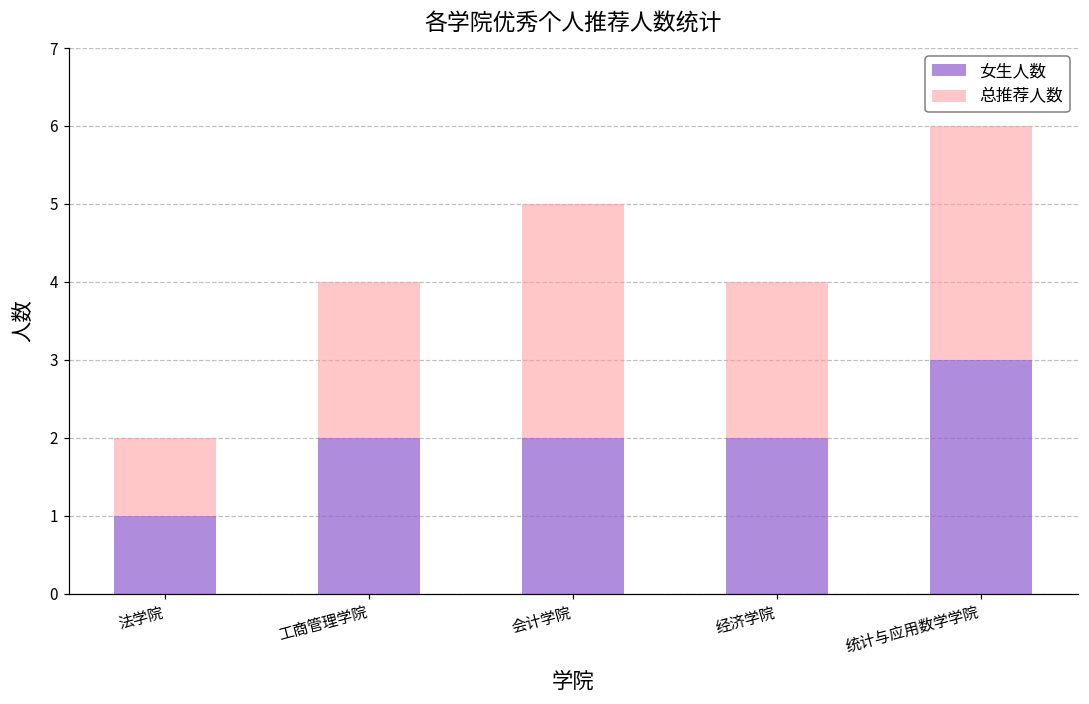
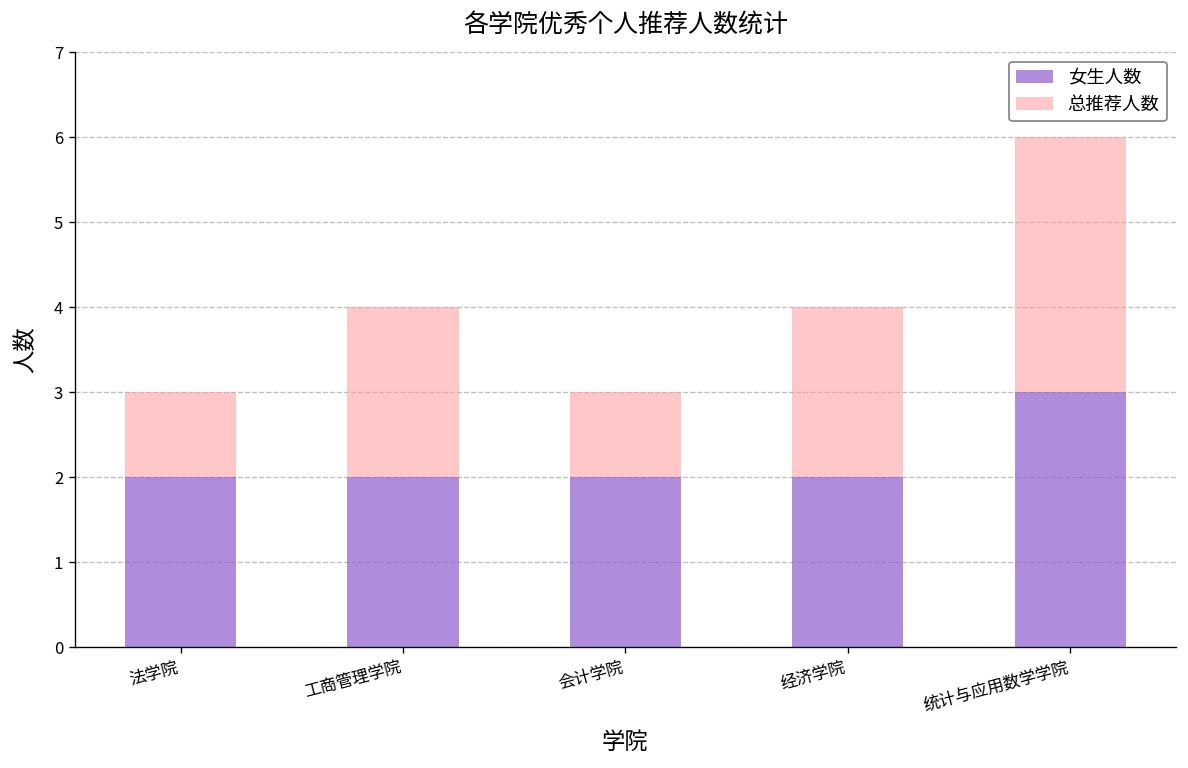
  {
    "女生人数": {
-     "法学院": 1,
+     "法学院": 2,
      "工商管理学院": 2,
      "会计学院": 2,
      "经济学院": 2,
      "统计与应用数学学院": 3
    },
    "总推荐人数": {
      "法学院": 1,
      "工商管理学院": 2,
-     "会计学院": 3,
+     "会计学院": 1,
      "经济学院": 2,
      "统计与应用数学学院": 3
    }
  }
